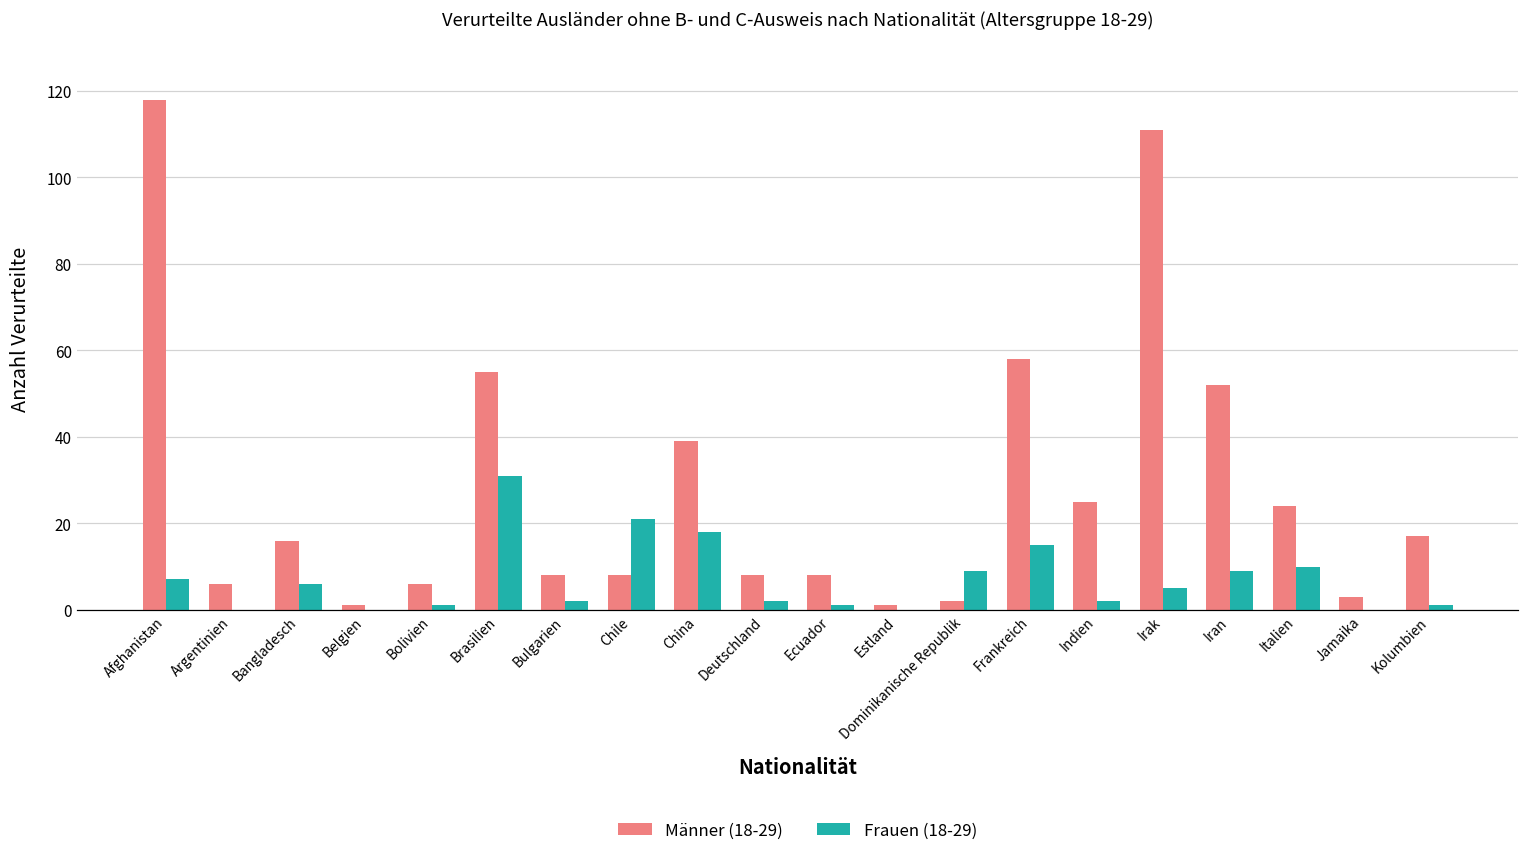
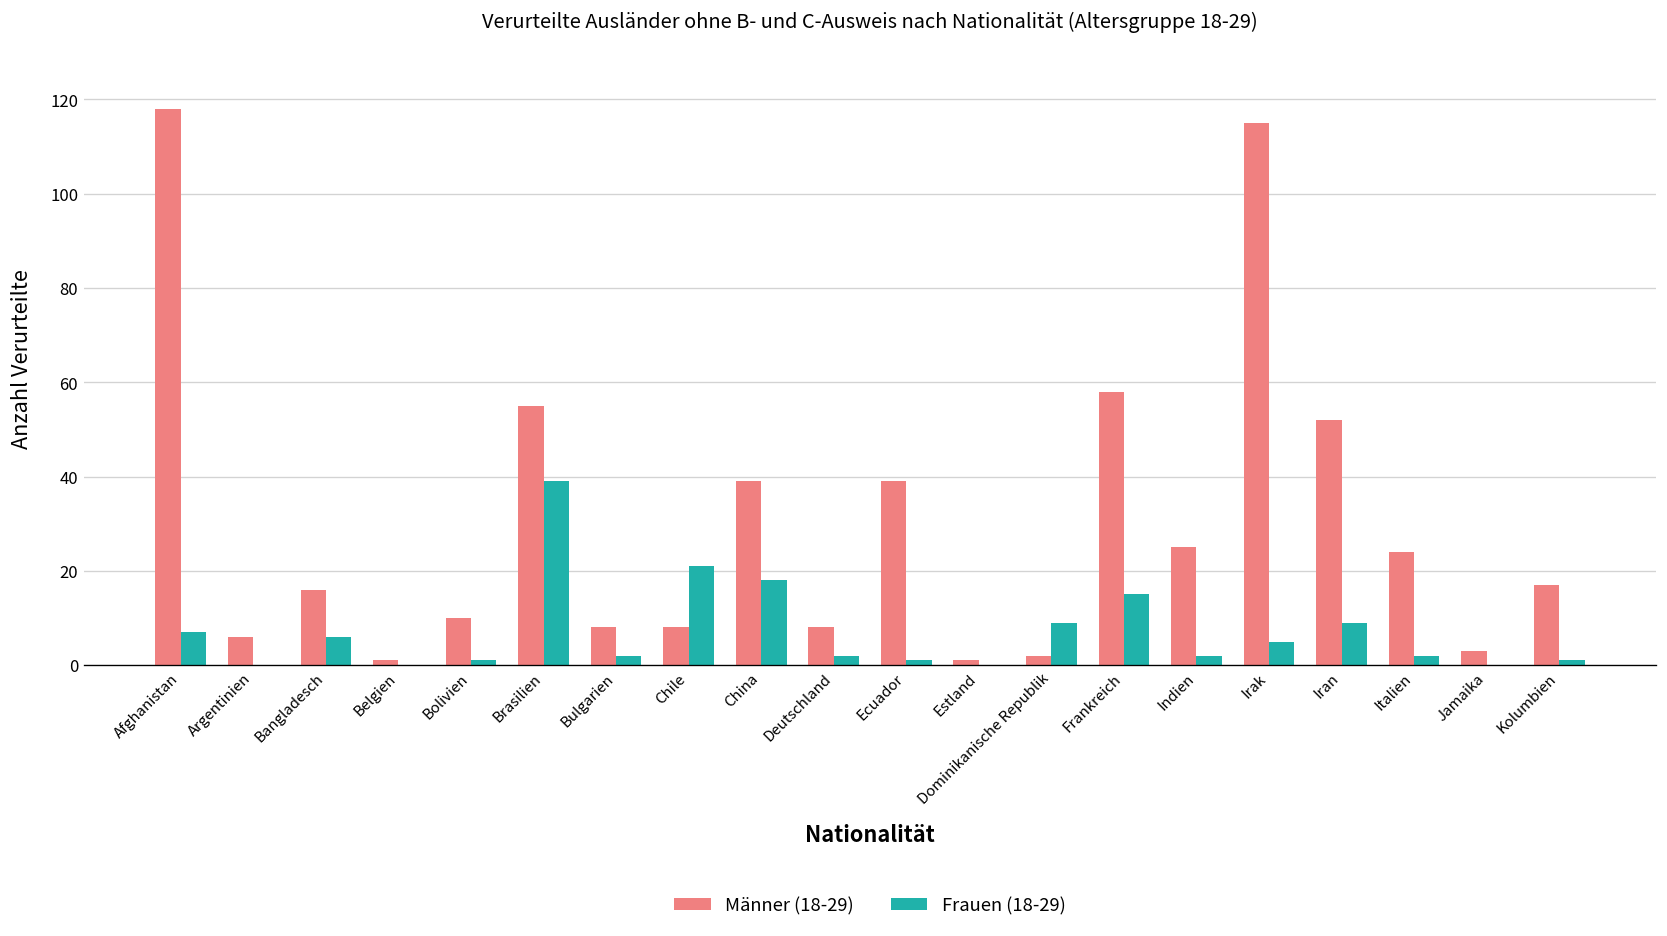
  {
    "Männer (18-29)": {
      "Afghanistan": 118,
      "Argentinien": 6,
      "Bangladesch": 16,
      "Belgien": 1,
-     "Bolivien": 6,
+     "Bolivien": 10,
      "Brasilien": 55,
      "Bulgarien": 8,
      "Chile": 8,
      "China": 39,
      "Deutschland": 8,
-     "Ecuador": 8,
+     "Ecuador": 39,
      "Estland": 1,
      "Dominikanische Republik": 2,
      "Frankreich": 58,
      "Indien": 25,
-     "Irak": 111,
+     "Irak": 115,
      "Iran": 52,
      "Italien": 24,
      "Jamaika": 3,
      "Kolumbien": 17
    },
    "Frauen (18-29)": {
      "Afghanistan": 7,
      "Argentinien": 0,
      "Bangladesch": 6,
      "Belgien": 0,
      "Bolivien": 1,
-     "Brasilien": 31,
+     "Brasilien": 39,
      "Bulgarien": 2,
      "Chile": 21,
      "China": 18,
      "Deutschland": 2,
      "Ecuador": 1,
      "Estland": 0,
      "Dominikanische Republik": 9,
      "Frankreich": 15,
      "Indien": 2,
      "Irak": 5,
      "Iran": 9,
-     "Italien": 10,
+     "Italien": 2,
      "Jamaika": 0,
      "Kolumbien": 1
    }
  }
